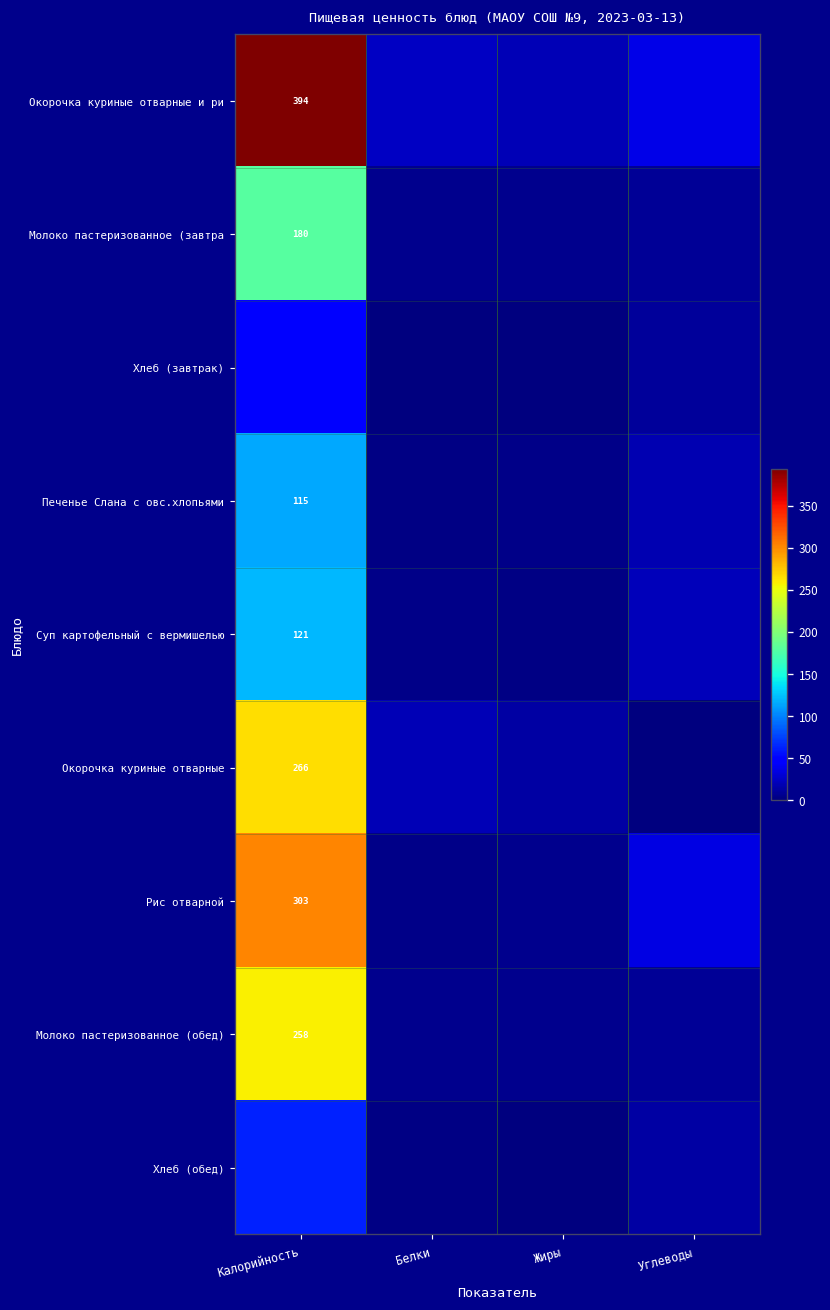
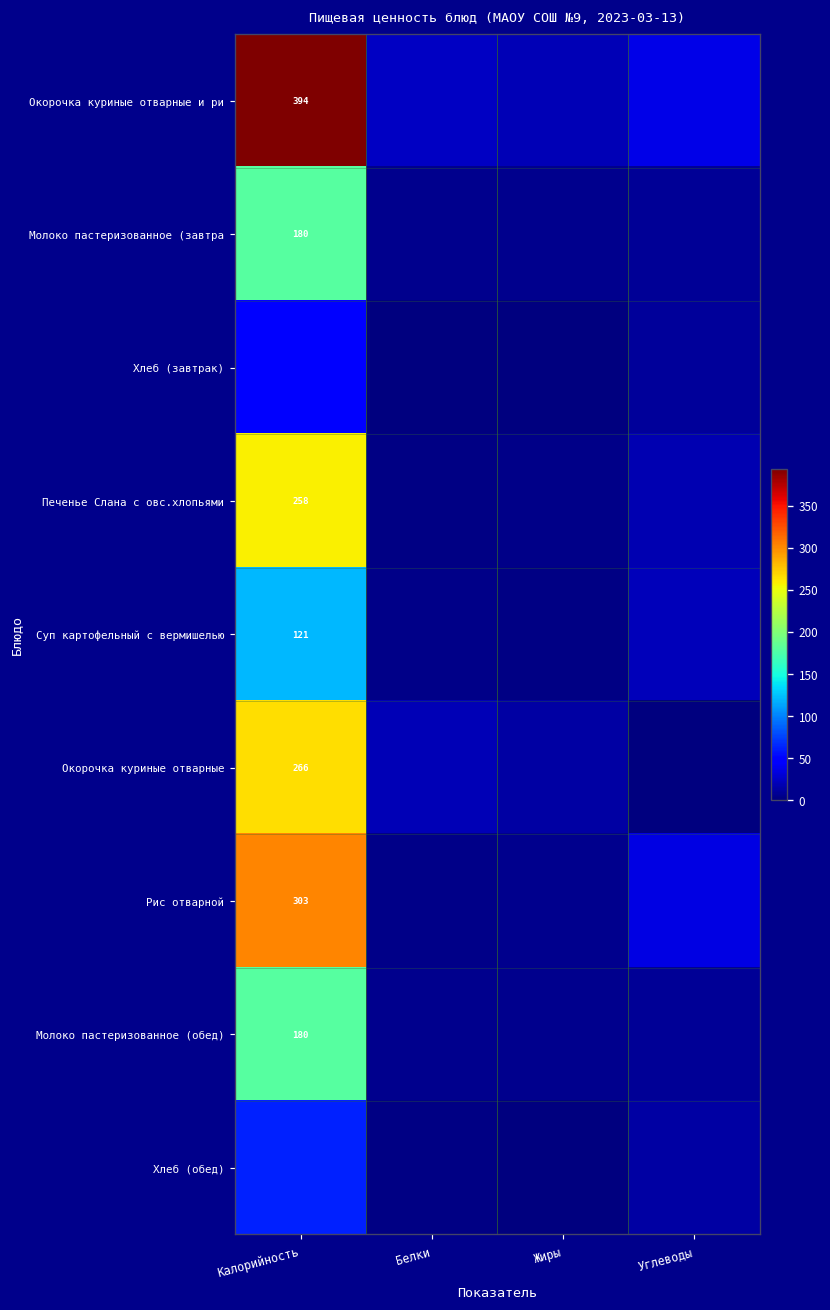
  {
    "Окорочка куриные отварные и ри": {
      "Калорийность": 394
    },
    "Молоко пастеризованное (завтра": {
      "Калорийность": 180
    },
    "Печенье Слана с овс.хлопьями": {
-     "Калорийность": 115
+     "Калорийность": 258
    },
    "Суп картофельный с вермишелью": {
      "Калорийность": 121
    },
    "Окорочка куриные отварные": {
      "Калорийность": 266
    },
    "Рис отварной": {
      "Калорийность": 303
    },
    "Молоко пастеризованное (обед)": {
-     "Калорийность": 258
+     "Калорийность": 180
    }
  }
